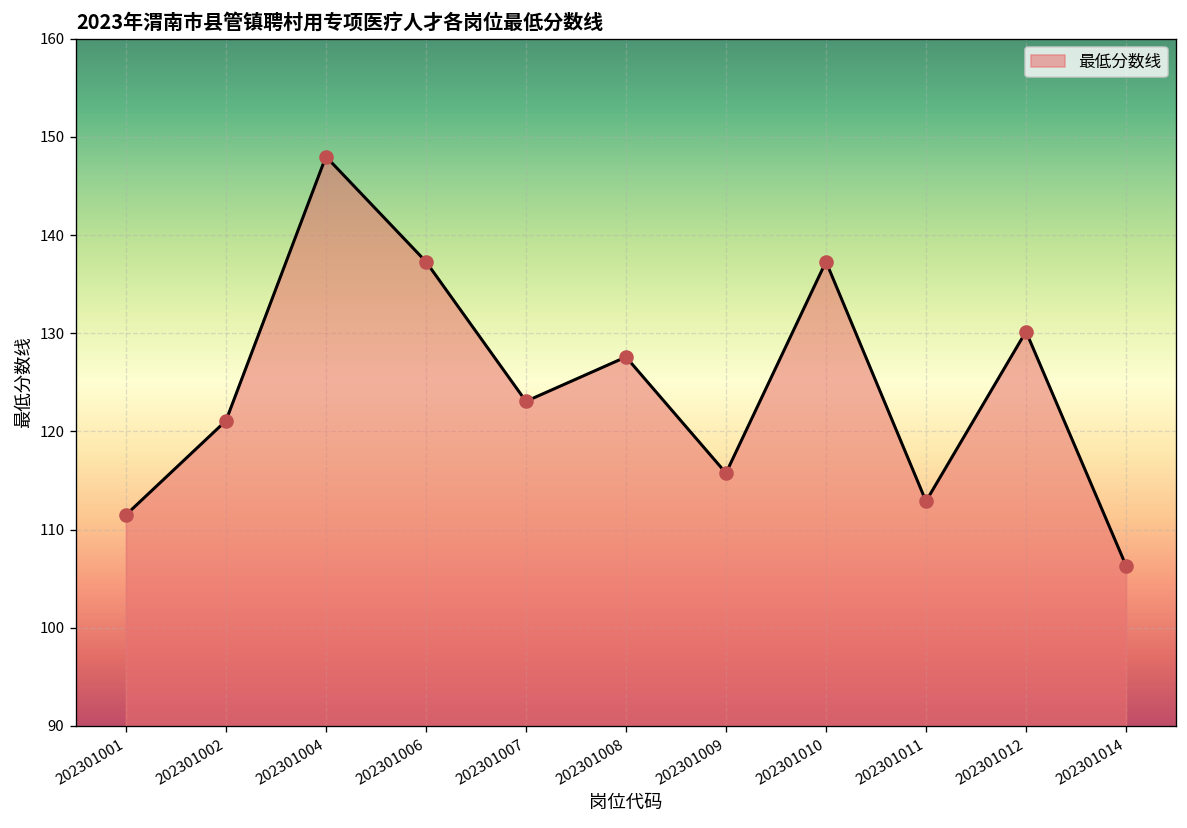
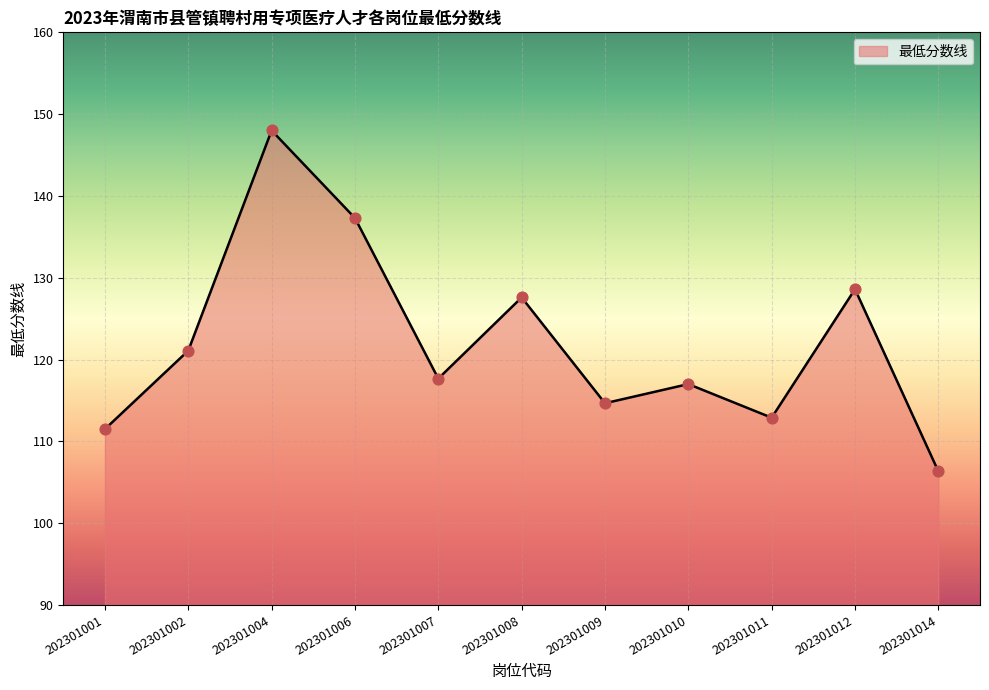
  {
    "202301001": 112,
    "202301002": 121,
    "202301004": 148,
    "202301006": 137,
-   "202301007": 123,
+   "202301007": 118,
    "202301008": 128,
-   "202301009": 116,
-   "202301010": 137,
+   "202301009": 115,
+   "202301010": 117,
    "202301011": 113,
-   "202301012": 130,
+   "202301012": 129,
    "202301014": 106
  }
